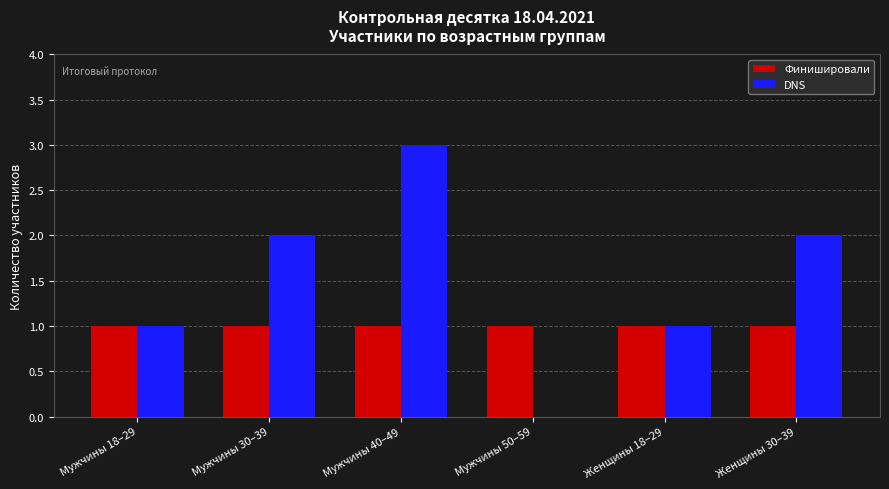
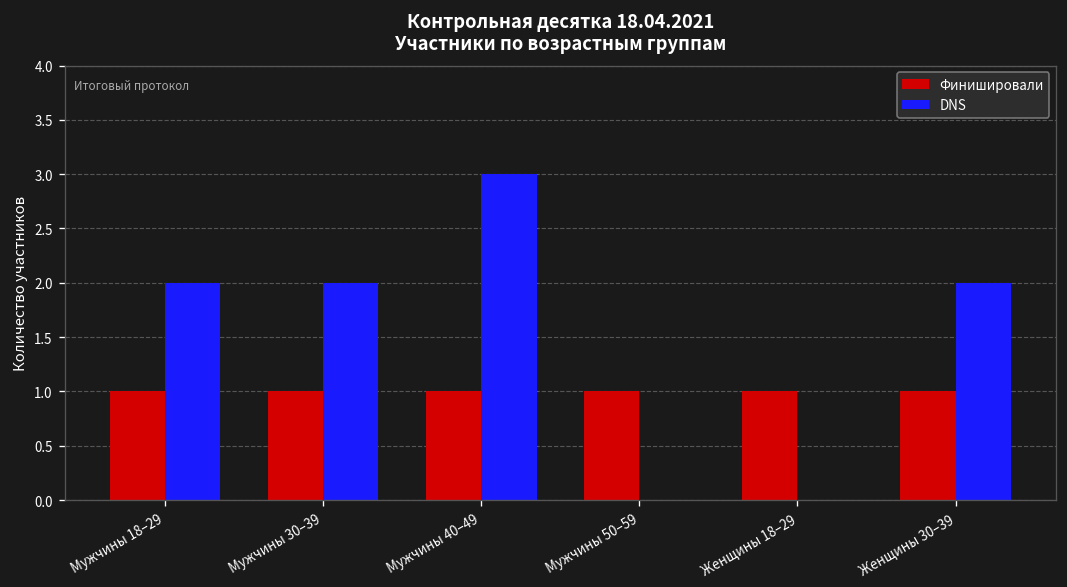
  {
    "Финишировали": {
      "Мужчины 18–29": 1,
      "Мужчины 30–39": 1,
      "Мужчины 40–49": 1,
      "Мужчины 50–59": 1,
      "Женщины 18–29": 1,
      "Женщины 30–39": 1
    },
    "DNS": {
-     "Мужчины 18–29": 1,
+     "Мужчины 18–29": 2,
      "Мужчины 30–39": 2,
      "Мужчины 40–49": 3,
      "Мужчины 50–59": 0,
-     "Женщины 18–29": 1,
+     "Женщины 18–29": 0,
      "Женщины 30–39": 2
    }
  }
